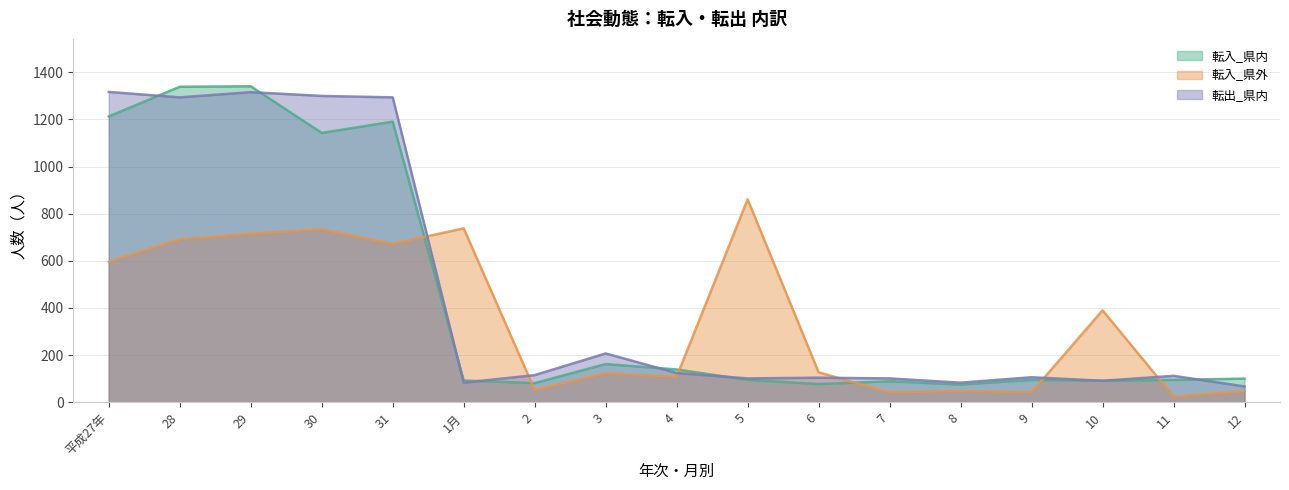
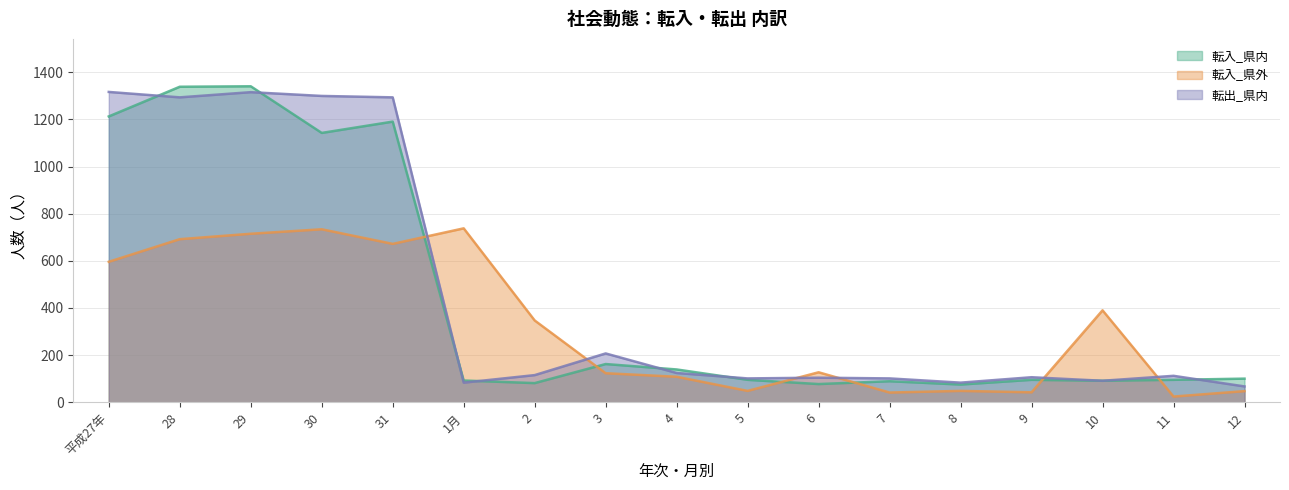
  {
    "転入_県外": {
      "平成27年": 600,
      "28": 690,
      "29": 720,
      "30": 730,
      "31": 670,
      "1月": 740,
-     "2": 50,
+     "2": 350,
      "3": 120,
      "4": 110,
-     "5": 860,
+     "5": 50,
      "6": 130,
      "7": 40,
      "8": 50,
      "9": 40,
      "10": 390,
      "11": 20,
      "12": 50
    }
  }
